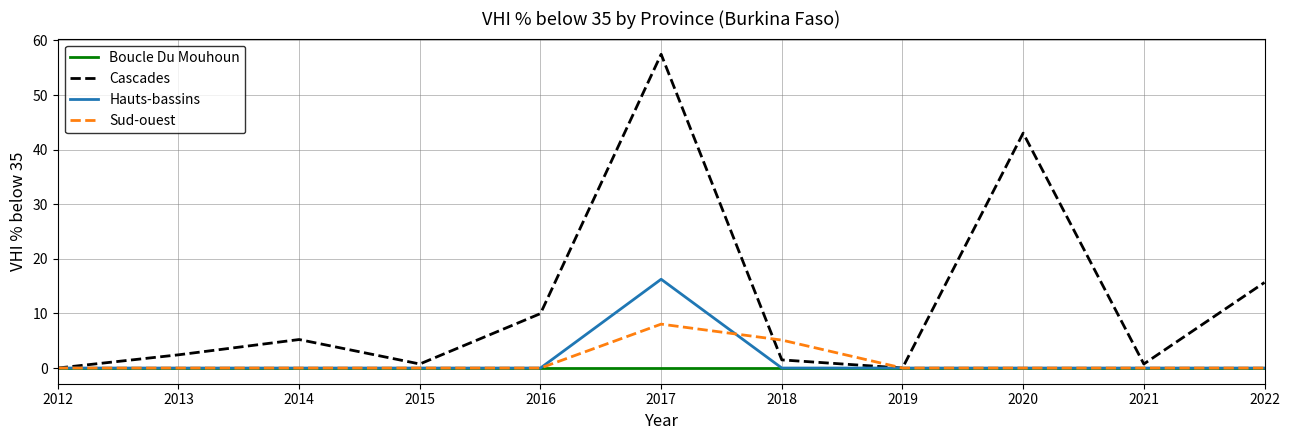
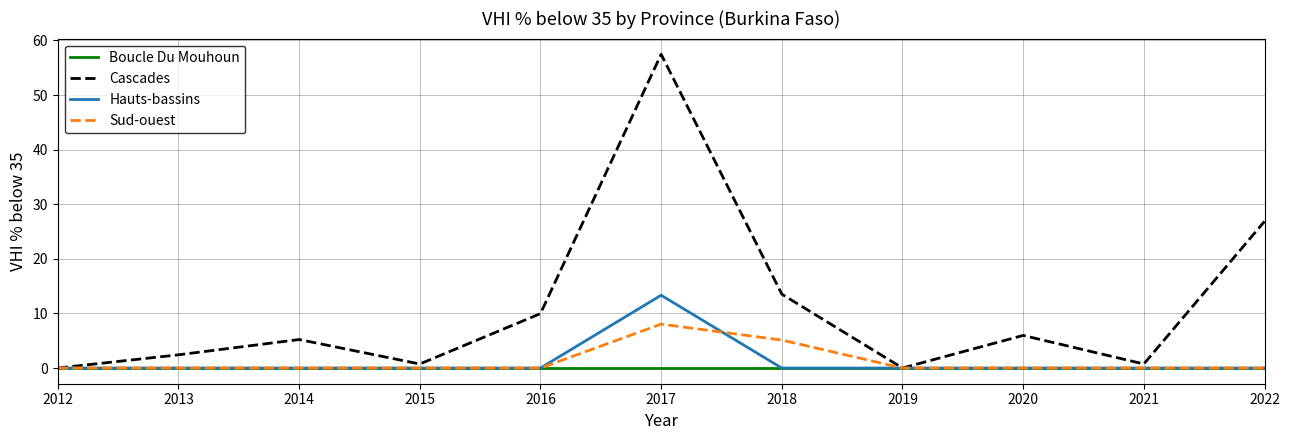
  {
    "Boucle Du Mouhoun": {
      "2017": 0
    },
    "Cascades": {
      "2013": 2,
      "2014": 5,
      "2015": 1,
      "2016": 10,
      "2017": 57,
-     "2018": 1,
-     "2020": 43,
+     "2018": 14,
+     "2020": 6,
      "2021": 1,
-     "2022": 16
+     "2022": 27
    },
    "Hauts-bassins": {
-     "2017": 16
+     "2017": 13
    },
    "Sud-ouest": {
      "2017": 8,
      "2018": 5
    }
  }
